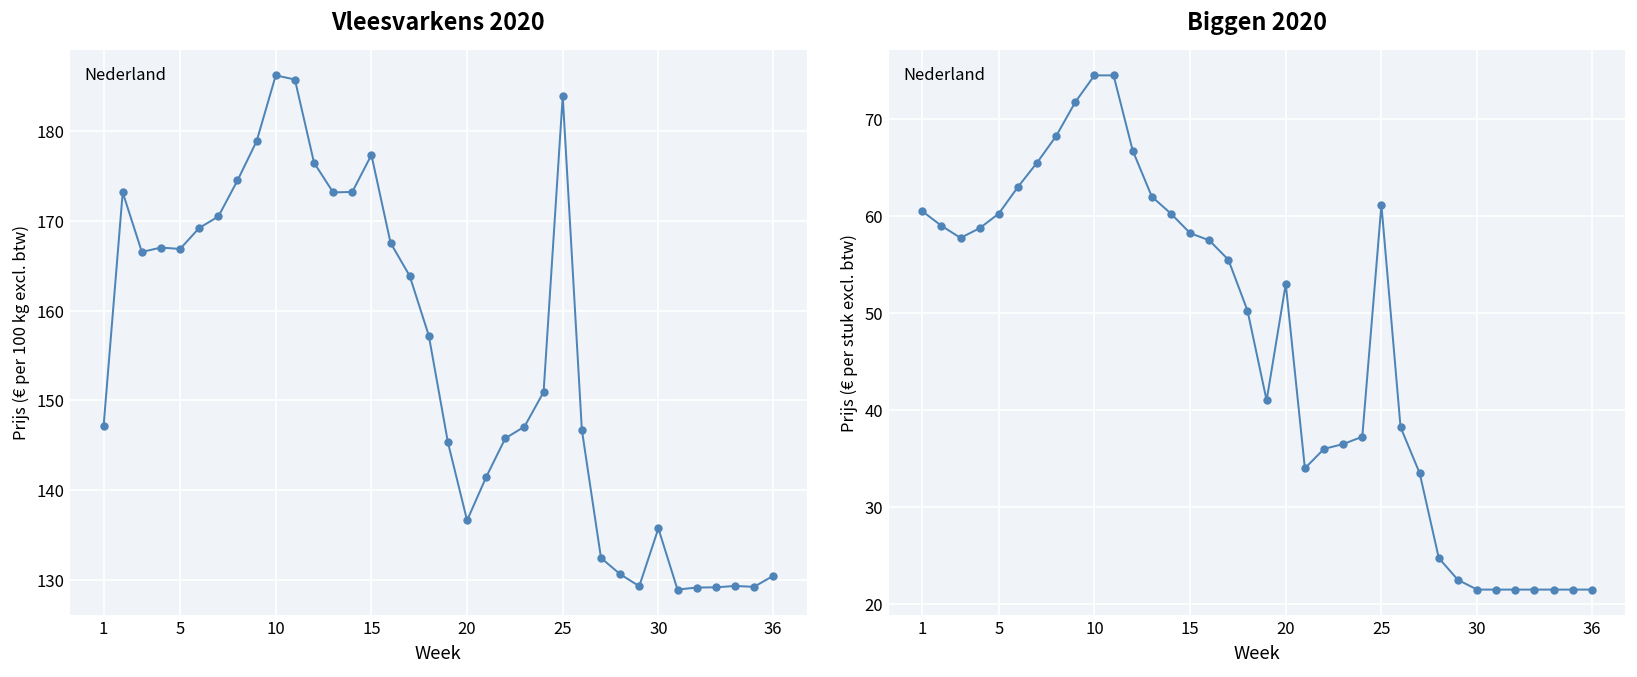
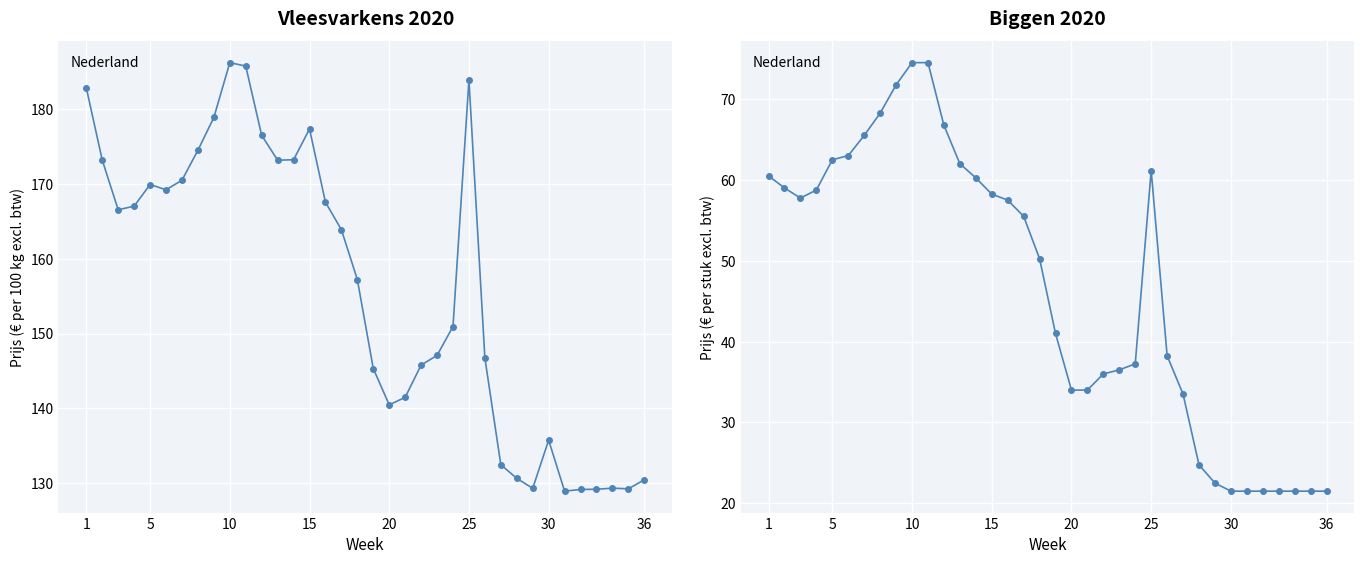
  {
    "Vleesvarkens 2020": {
-     "1": 147,
-     "5": 167,
+     "1": 183,
+     "5": 170,
      "10": 186,
      "15": 177,
-     "20": 137,
+     "20": 140,
      "25": 184,
      "30": 136,
      "36": 130
    },
    "Biggen 2020": {
      "1": 61,
-     "5": 60,
+     "5": 62,
      "10": 75,
      "15": 58,
-     "20": 53,
+     "20": 34,
      "25": 61,
      "30": 22,
      "36": 22
    }
  }
